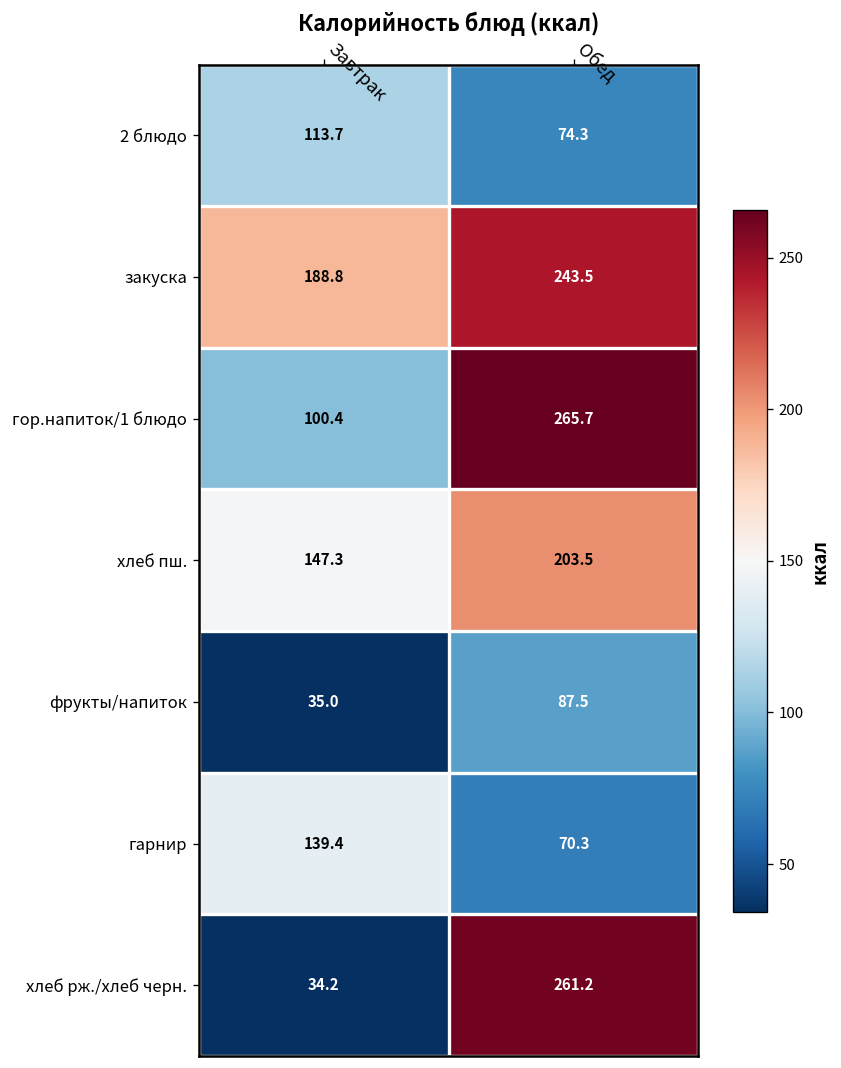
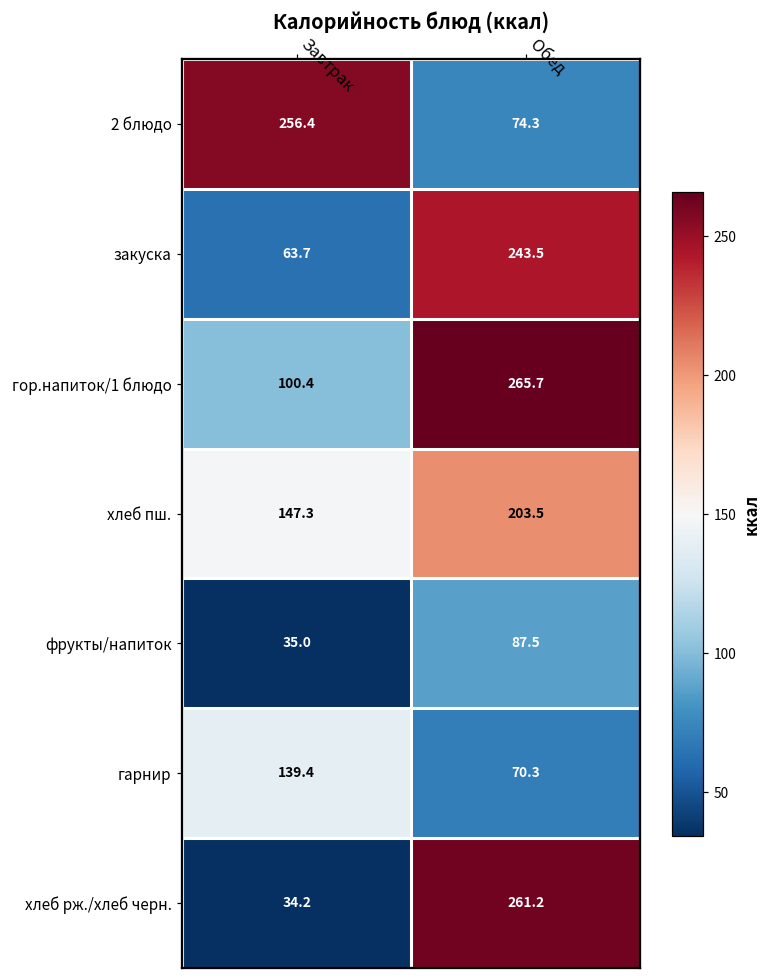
  {
    "2 блюдо": {
-     "Завтрак": 113.7,
+     "Завтрак": 256.4,
      "Обед": 74.3
    },
    "закуска": {
-     "Завтрак": 188.8,
+     "Завтрак": 63.7,
      "Обед": 243.5
    },
    "гор.напиток/1 блюдо": {
      "Завтрак": 100.4,
      "Обед": 265.7
    },
    "хлеб пш.": {
      "Завтрак": 147.3,
      "Обед": 203.5
    },
    "фрукты/напиток": {
      "Завтрак": 35.0,
      "Обед": 87.5
    },
    "гарнир": {
      "Завтрак": 139.4,
      "Обед": 70.3
    },
    "хлеб рж./хлеб черн.": {
      "Завтрак": 34.2,
      "Обед": 261.2
    }
  }
